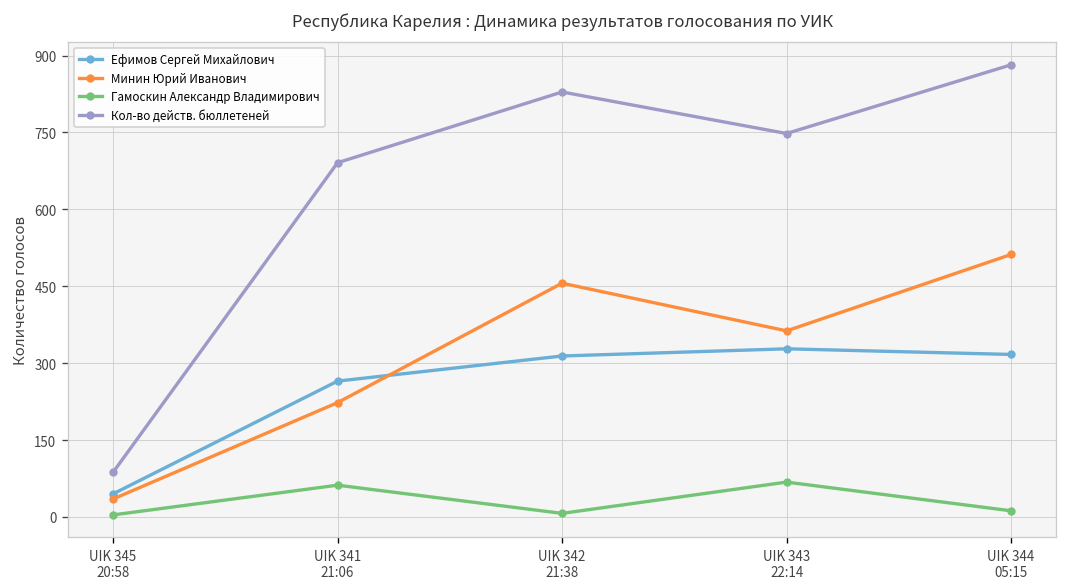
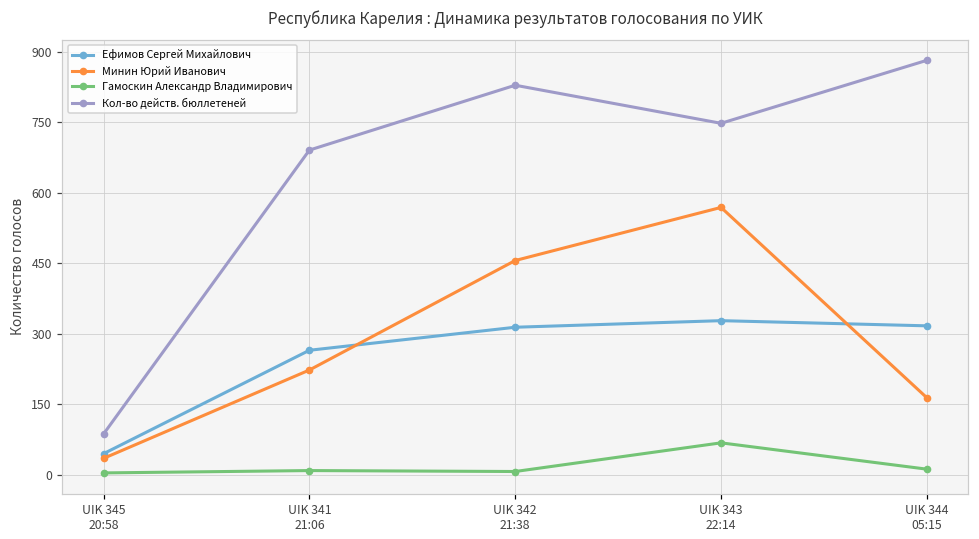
  {
    "Минин Юрий Иванович": {
      "UIK 345 20:58": 40,
      "UIK 341 21:06": 220,
      "UIK 342 21:38": 460,
-     "UIK 343 22:14": 360,
-     "UIK 344 05:15": 510
+     "UIK 343 22:14": 570,
+     "UIK 344 05:15": 160
    },
    "Гамоскин Александр Владимирович": {
      "UIK 345 20:58": 0,
-     "UIK 341 21:06": 60,
+     "UIK 341 21:06": 10,
      "UIK 342 21:38": 10,
      "UIK 343 22:14": 70,
      "UIK 344 05:15": 10
    }
  }
